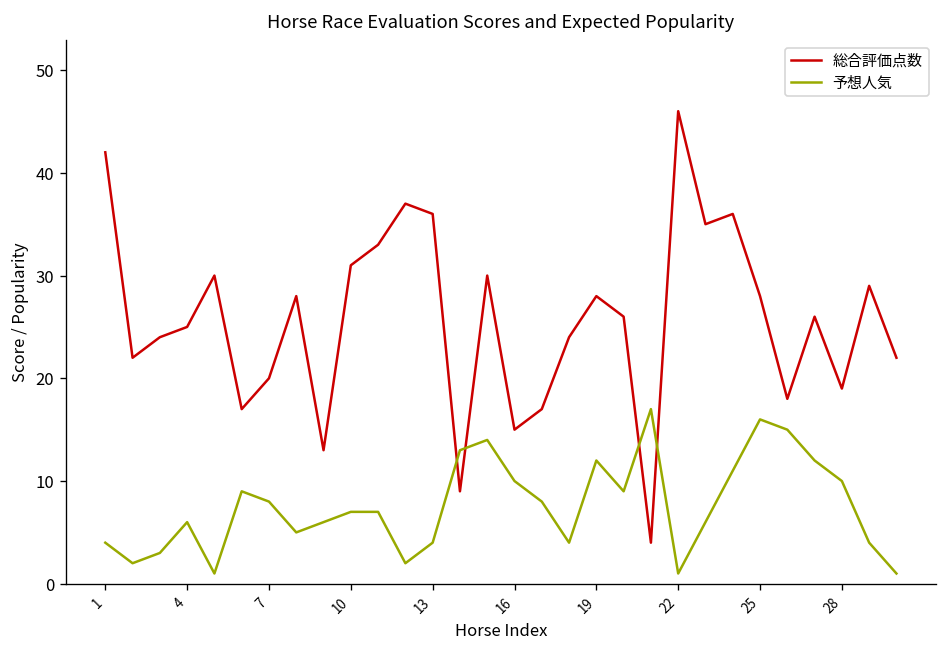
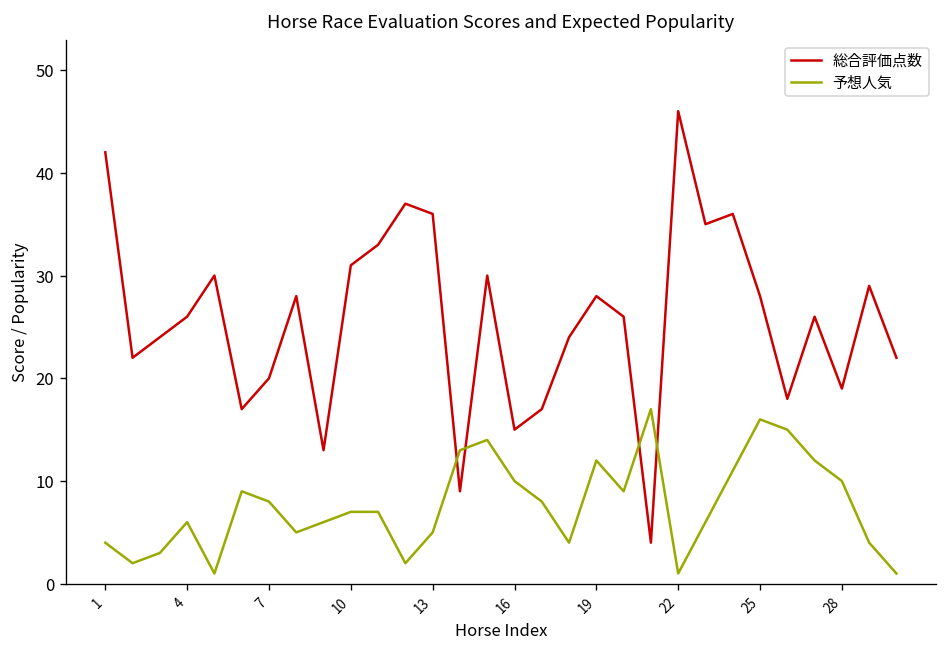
  {
    "総合評価点数": {
      "1": 42,
-     "4": 25,
+     "4": 26,
      "7": 20,
      "10": 31,
      "13": 36,
      "16": 15,
      "19": 28,
      "22": 46,
      "25": 28,
      "28": 19
    },
    "予想人気": {
      "1": 4,
      "4": 6,
      "7": 8,
      "10": 7,
-     "13": 4,
+     "13": 5,
      "16": 10,
      "19": 12,
      "22": 1,
      "25": 16,
      "28": 10
    }
  }
